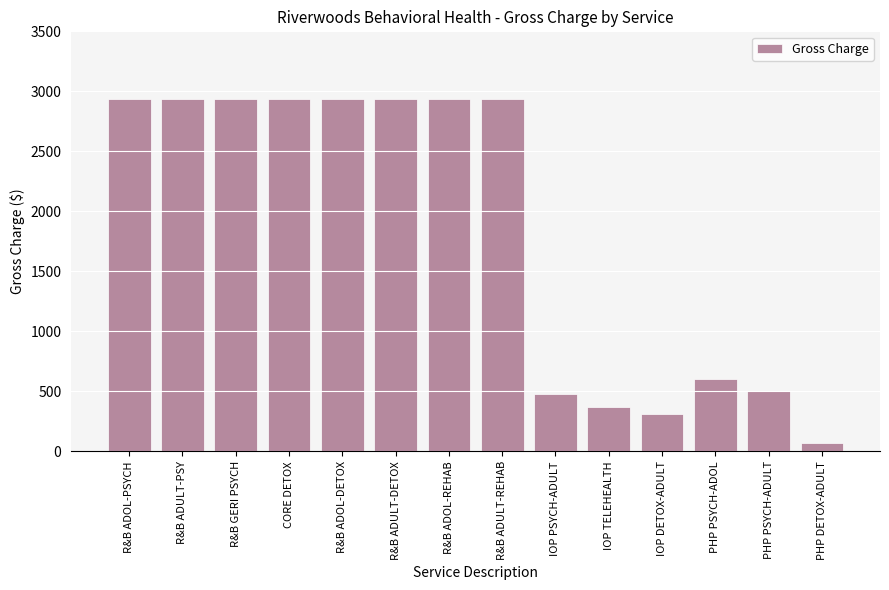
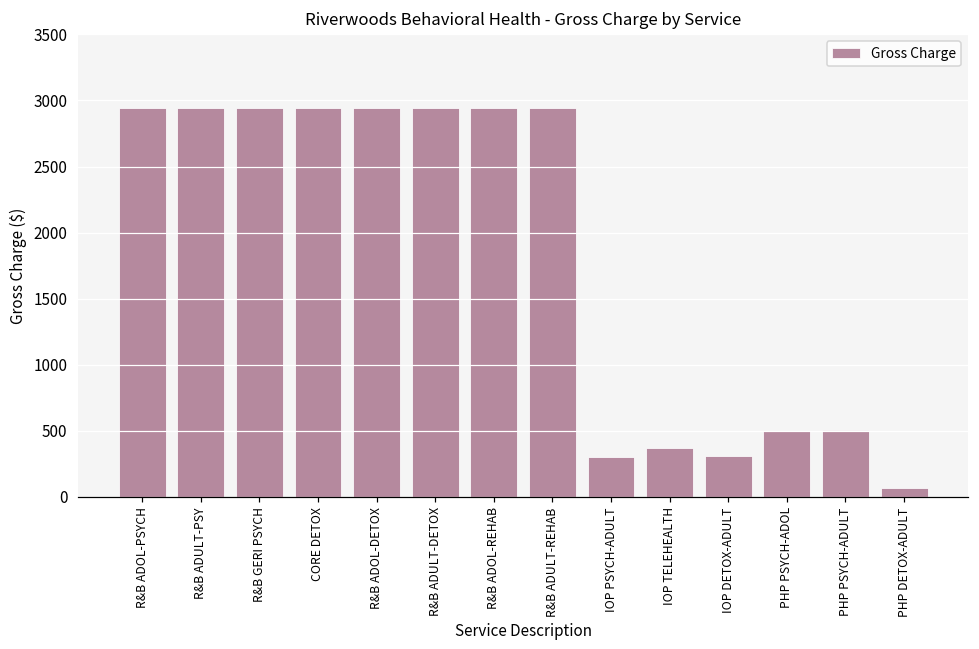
  {
    "R&B ADOL-PSYCH": 2940,
    "R&B ADULT-PSY": 2940,
    "R&B GERI PSYCH": 2940,
    "CORE DETOX": 2940,
    "R&B ADOL-DETOX": 2940,
    "R&B ADULT-DETOX": 2940,
    "R&B ADOL-REHAB": 2940,
    "R&B ADULT-REHAB": 2940,
-   "IOP PSYCH-ADULT": 480,
+   "IOP PSYCH-ADULT": 300,
    "IOP TELEHEALTH": 370,
    "IOP DETOX-ADULT": 310,
-   "PHP PSYCH-ADOL": 600,
+   "PHP PSYCH-ADOL": 500,
    "PHP PSYCH-ADULT": 500,
    "PHP DETOX-ADULT": 70
  }
